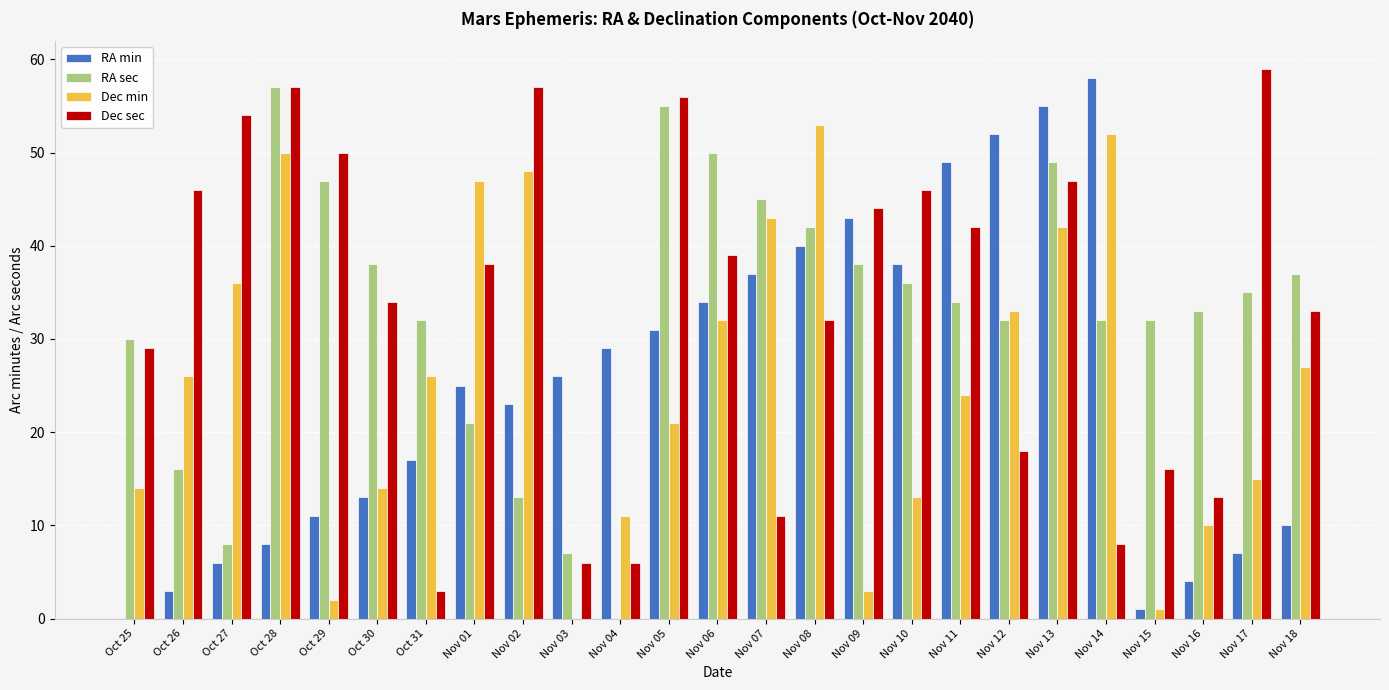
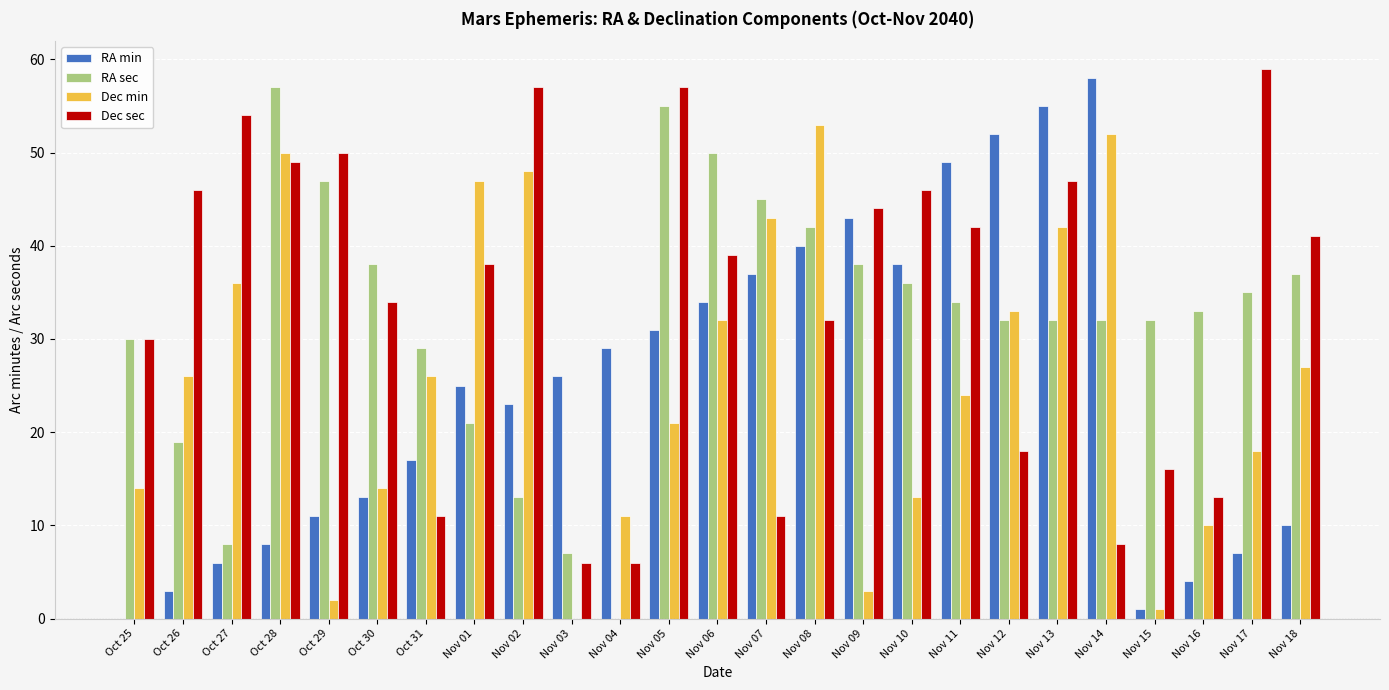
  {
    "RA min": {
      "Oct 25": 0,
      "Oct 26": 3,
      "Oct 27": 6,
      "Oct 28": 8,
      "Oct 29": 11,
      "Oct 30": 13,
      "Oct 31": 17,
      "Nov 01": 25,
      "Nov 02": 23,
      "Nov 03": 26,
      "Nov 04": 29,
      "Nov 05": 31,
      "Nov 06": 34,
      "Nov 07": 37,
      "Nov 08": 40,
      "Nov 09": 43,
      "Nov 10": 38,
      "Nov 11": 49,
      "Nov 12": 52,
      "Nov 13": 55,
      "Nov 14": 58,
      "Nov 15": 1,
      "Nov 16": 4,
      "Nov 17": 7,
      "Nov 18": 10
    },
    "RA sec": {
      "Oct 25": 30,
-     "Oct 26": 16,
+     "Oct 26": 19,
      "Oct 27": 8,
      "Oct 28": 57,
      "Oct 29": 47,
      "Oct 30": 38,
-     "Oct 31": 32,
+     "Oct 31": 29,
      "Nov 01": 21,
      "Nov 02": 13,
      "Nov 03": 7,
      "Nov 04": 0,
      "Nov 05": 55,
      "Nov 06": 50,
      "Nov 07": 45,
      "Nov 08": 42,
      "Nov 09": 38,
      "Nov 10": 36,
      "Nov 11": 34,
      "Nov 12": 32,
-     "Nov 13": 49,
+     "Nov 13": 32,
      "Nov 14": 32,
      "Nov 15": 32,
      "Nov 16": 33,
      "Nov 17": 35,
      "Nov 18": 37
    },
    "Dec min": {
      "Oct 25": 14,
      "Oct 26": 26,
      "Oct 27": 36,
      "Oct 28": 50,
      "Oct 29": 2,
      "Oct 30": 14,
      "Oct 31": 26,
      "Nov 01": 47,
      "Nov 02": 48,
      "Nov 03": 0,
      "Nov 04": 11,
      "Nov 05": 21,
      "Nov 06": 32,
      "Nov 07": 43,
      "Nov 08": 53,
      "Nov 09": 3,
      "Nov 10": 13,
      "Nov 11": 24,
      "Nov 12": 33,
      "Nov 13": 42,
      "Nov 14": 52,
      "Nov 15": 1,
      "Nov 16": 10,
-     "Nov 17": 15,
+     "Nov 17": 18,
      "Nov 18": 27
    },
    "Dec sec": {
-     "Oct 25": 29,
+     "Oct 25": 30,
      "Oct 26": 46,
      "Oct 27": 54,
-     "Oct 28": 57,
+     "Oct 28": 49,
      "Oct 29": 50,
      "Oct 30": 34,
-     "Oct 31": 3,
+     "Oct 31": 11,
      "Nov 01": 38,
      "Nov 02": 57,
      "Nov 03": 6,
      "Nov 04": 6,
-     "Nov 05": 56,
+     "Nov 05": 57,
      "Nov 06": 39,
      "Nov 07": 11,
      "Nov 08": 32,
      "Nov 09": 44,
      "Nov 10": 46,
      "Nov 11": 42,
      "Nov 12": 18,
      "Nov 13": 47,
      "Nov 14": 8,
      "Nov 15": 16,
      "Nov 16": 13,
      "Nov 17": 59,
-     "Nov 18": 33
+     "Nov 18": 41
    }
  }
